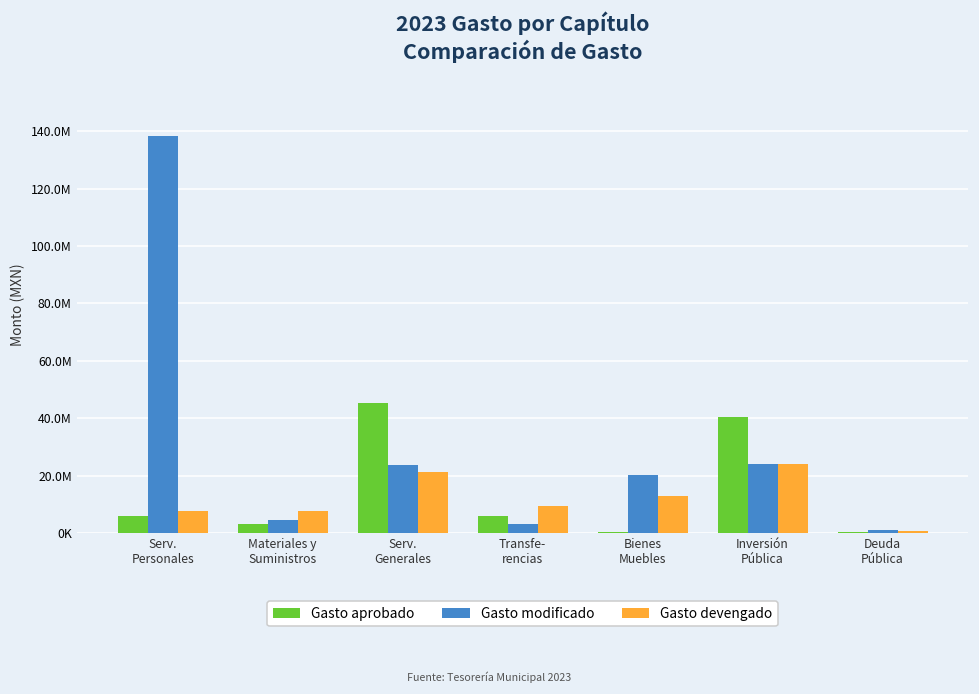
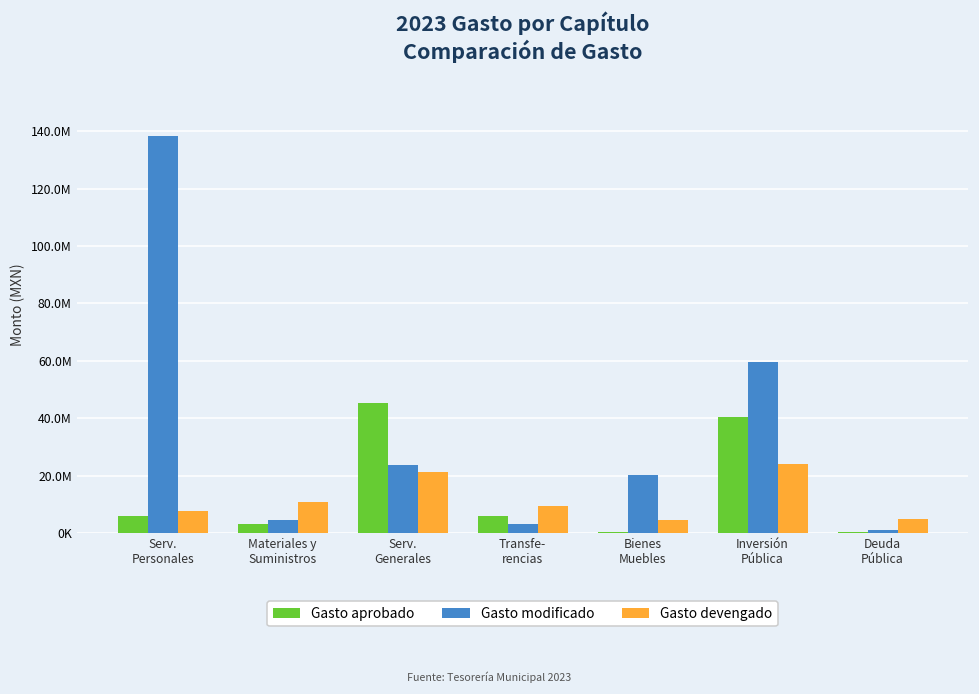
  {
    "Gasto aprobado": {
      "Serv. Personales": 6000000,
      "Materiales y Suministros": 3000000,
      "Serv. Generales": 45000000,
      "Transfe- rencias": 6000000,
      "Inversión Pública": 40000000
    },
    "Gasto modificado": {
      "Serv. Personales": 138000000,
      "Materiales y Suministros": 4000000,
      "Serv. Generales": 24000000,
      "Transfe- rencias": 3000000,
      "Bienes Muebles": 20000000,
-     "Inversión Pública": 24000000,
+     "Inversión Pública": 60000000,
      "Deuda Pública": 1000000
    },
    "Gasto devengado": {
      "Serv. Personales": 8000000,
-     "Materiales y Suministros": 8000000,
+     "Materiales y Suministros": 11000000,
      "Serv. Generales": 21000000,
      "Transfe- rencias": 9000000,
-     "Bienes Muebles": 13000000,
+     "Bienes Muebles": 4000000,
      "Inversión Pública": 24000000,
-     "Deuda Pública": 1000000
+     "Deuda Pública": 5000000
    }
  }
